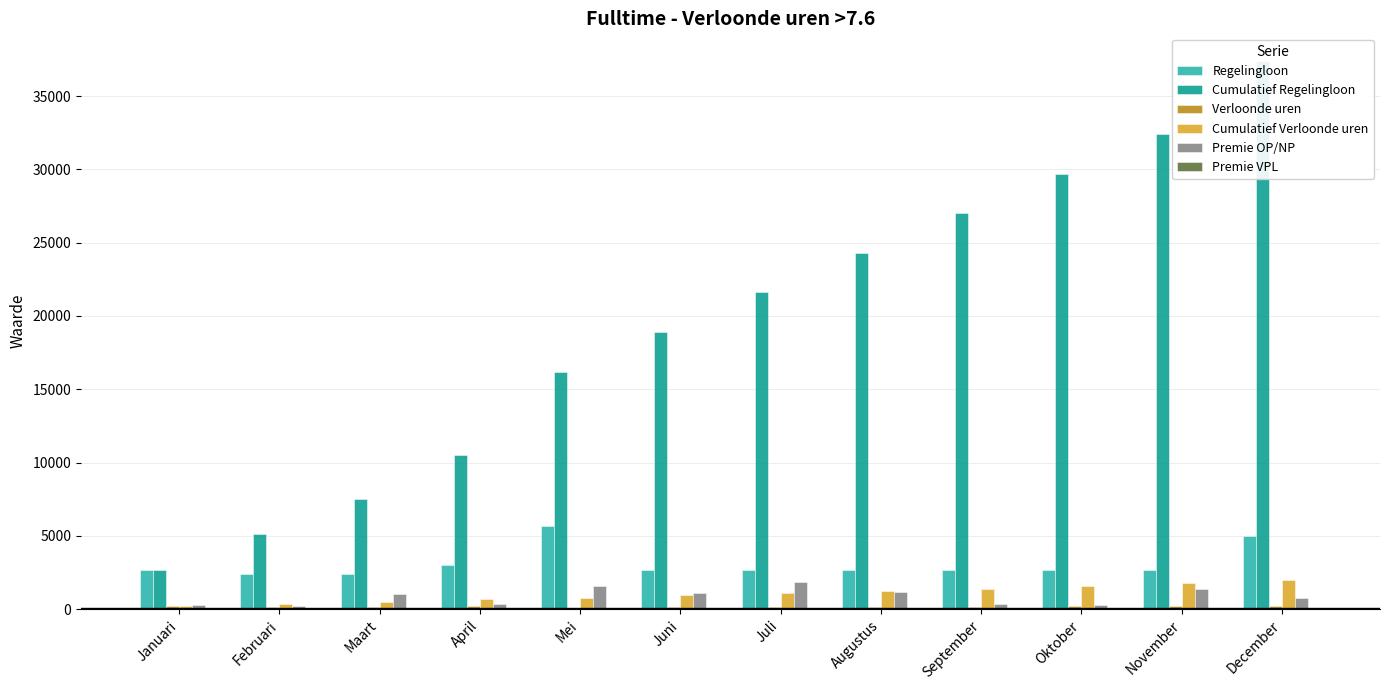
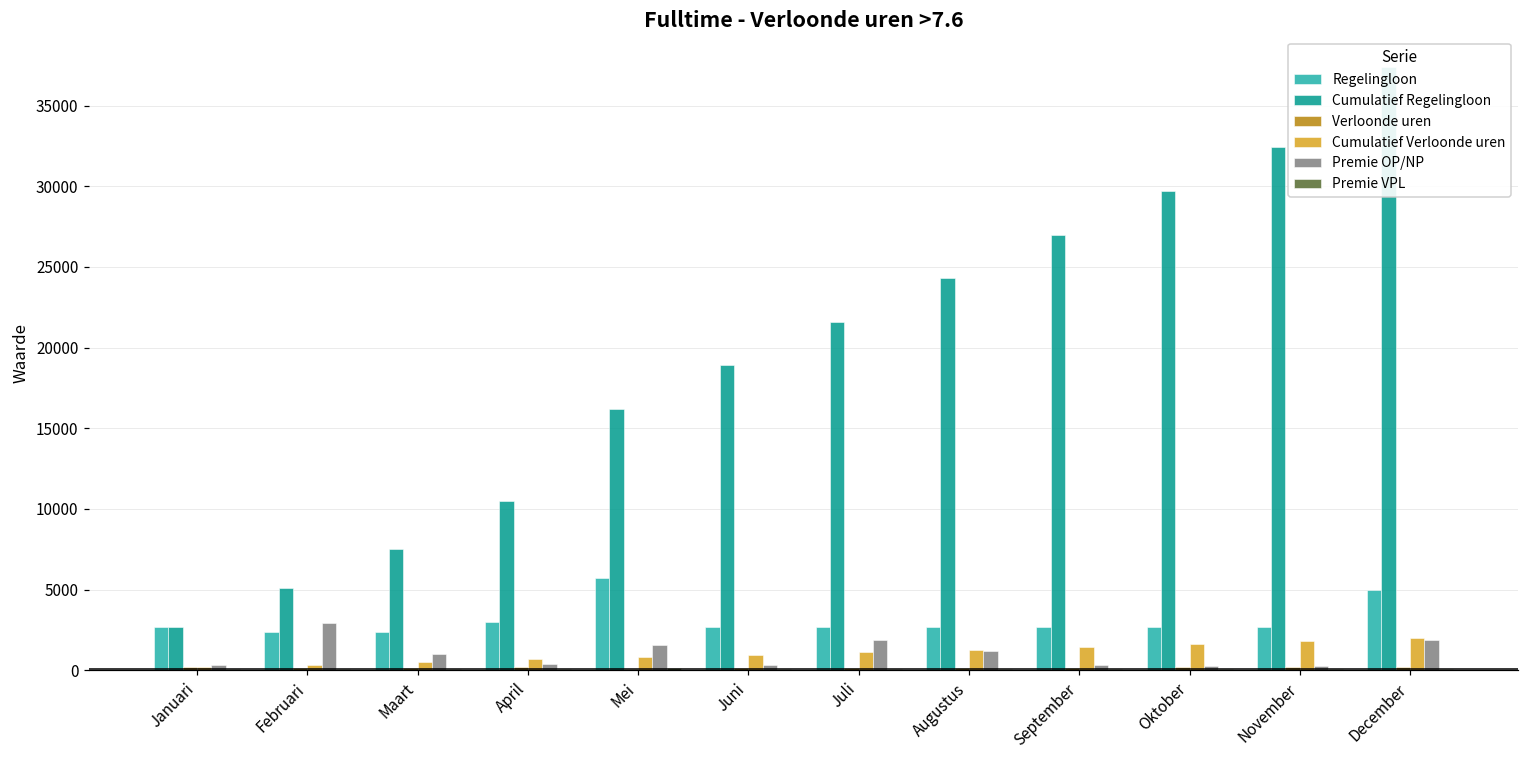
  {
    "Premie OP/NP": {
      "Januari": 300,
-     "Februari": 200,
+     "Februari": 2900,
      "Maart": 1000,
      "April": 400,
      "Mei": 1600,
-     "Juni": 1100,
+     "Juni": 300,
      "Juli": 1800,
      "Augustus": 1200,
      "September": 300,
      "Oktober": 300,
-     "November": 1400,
-     "December": 700
+     "November": 300,
+     "December": 1900
    }
  }
